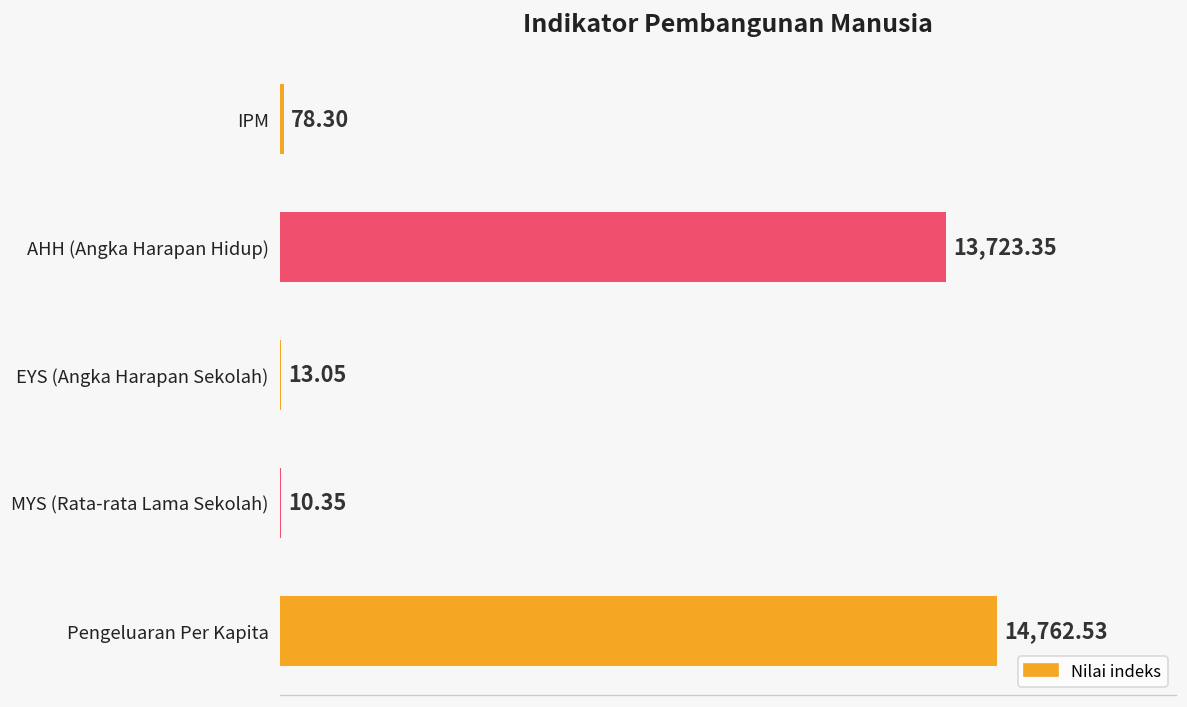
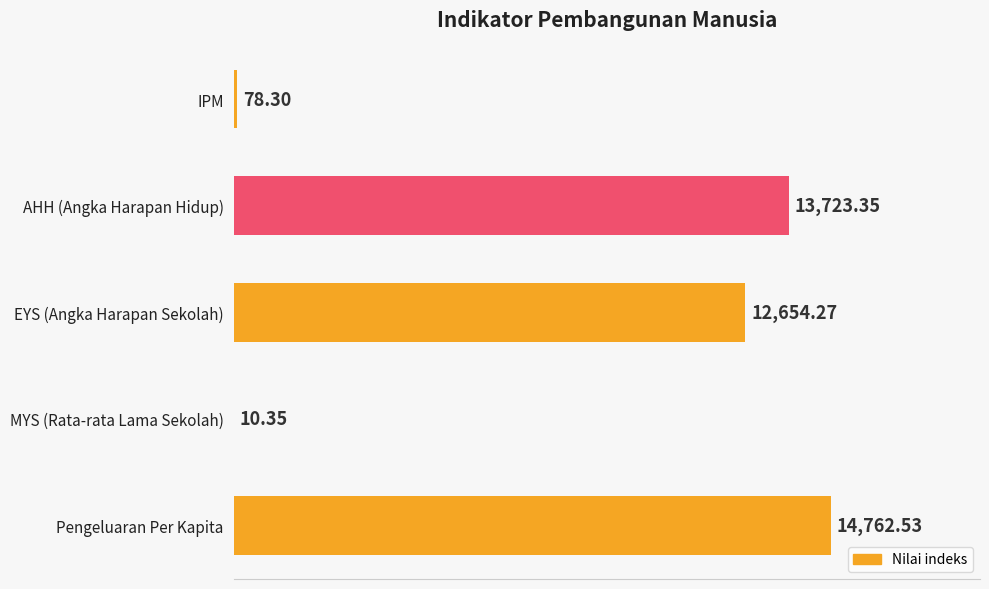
  {
    "IPM": "78.30",
    "AHH (Angka Harapan Hidup)": "13,723.35",
-   "EYS (Angka Harapan Sekolah)": "13.05",
+   "EYS (Angka Harapan Sekolah)": "12,654.27",
    "MYS (Rata-rata Lama Sekolah)": "10.35",
    "Pengeluaran Per Kapita": "14,762.53"
  }
